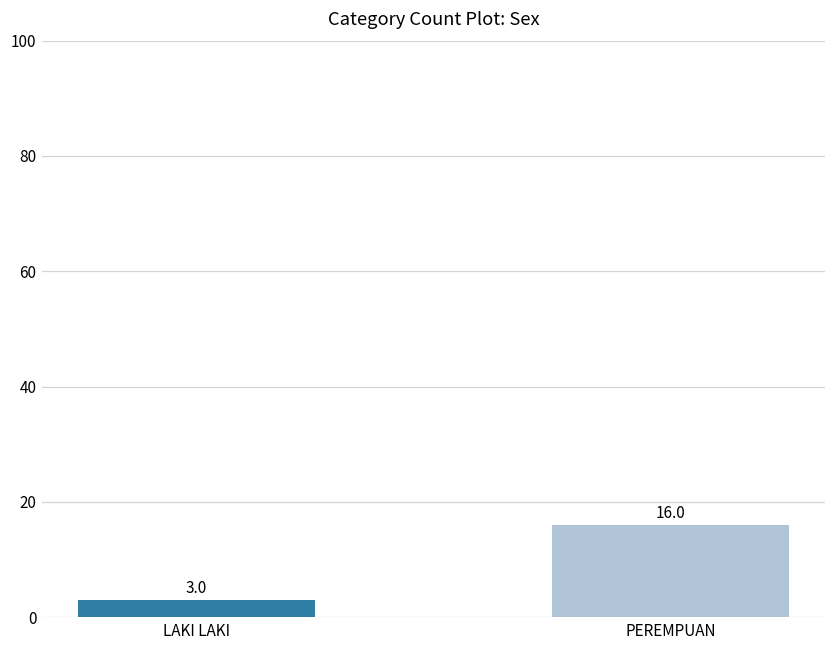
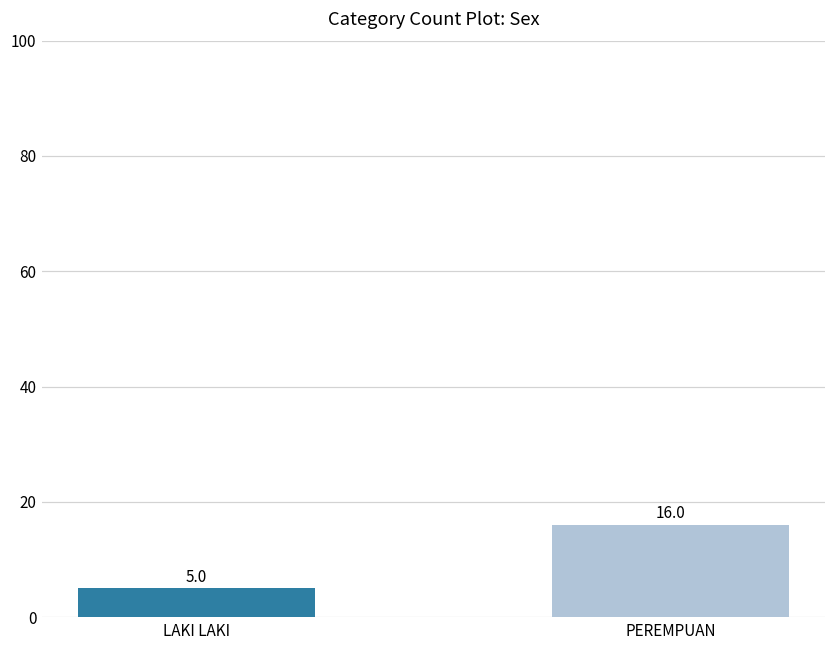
  {
-   "LAKI LAKI": 3.0,
+   "LAKI LAKI": 5.0,
    "PEREMPUAN": 16.0
  }
